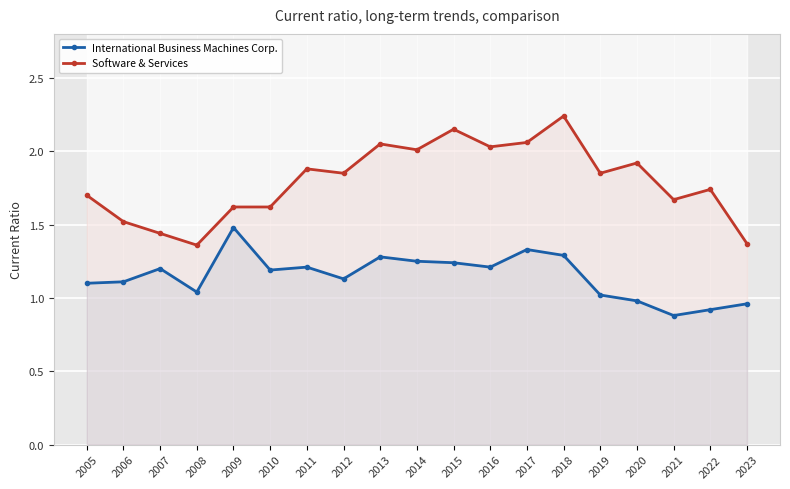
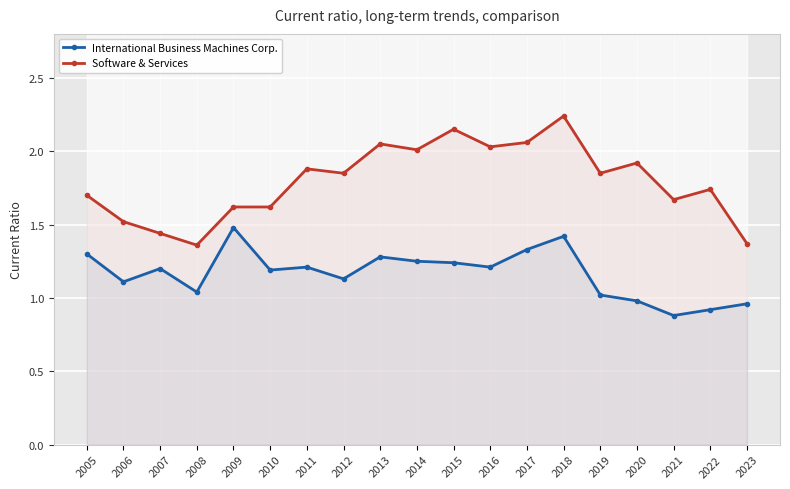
  {
    "International Business Machines Corp.": {
-     "2005": 1.1,
+     "2005": 1.3,
      "2006": 1.11,
      "2007": 1.20,
      "2008": 1.04,
      "2009": 1.48,
      "2010": 1.19,
      "2011": 1.21,
      "2012": 1.13,
      "2013": 1.28,
      "2014": 1.25,
      "2015": 1.24,
      "2016": 1.21,
      "2017": 1.33,
-     "2018": 1.29,
+     "2018": 1.42,
      "2019": 1.02,
      "2020": 0.98,
      "2021": 0.88,
      "2022": 0.92,
      "2023": 0.96
    },
    "Software & Services": {
      "2005": 1.70,
      "2006": 1.52,
      "2007": 1.44,
      "2008": 1.36,
      "2009": 1.62,
      "2010": 1.62,
      "2011": 1.88,
      "2012": 1.85,
      "2013": 2.05,
      "2014": 2.01,
      "2015": 2.15,
      "2016": 2.03,
      "2017": 2.06,
      "2018": 2.24,
      "2019": 1.85,
      "2020": 1.92,
      "2021": 1.67,
      "2022": 1.74,
      "2023": 1.37
    }
  }
